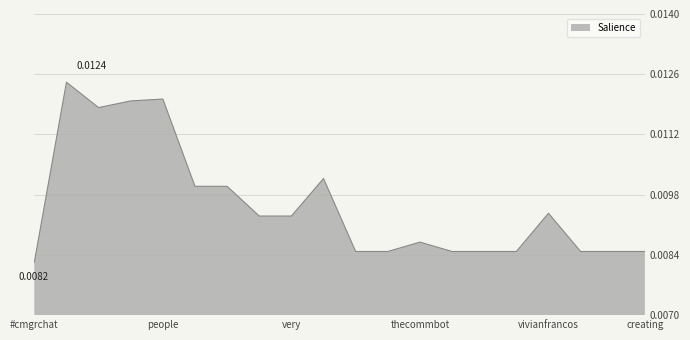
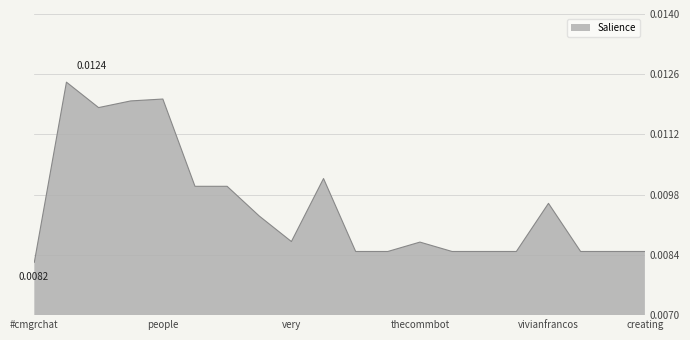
  {
    "people": 0.0120,
-   "very": 0.0093,
+   "very": 0.0087,
    "thecommbot": 0.0087,
-   "vivianfrancos": 0.0094,
+   "vivianfrancos": 0.0096,
    "creating": 0.0085
  }
